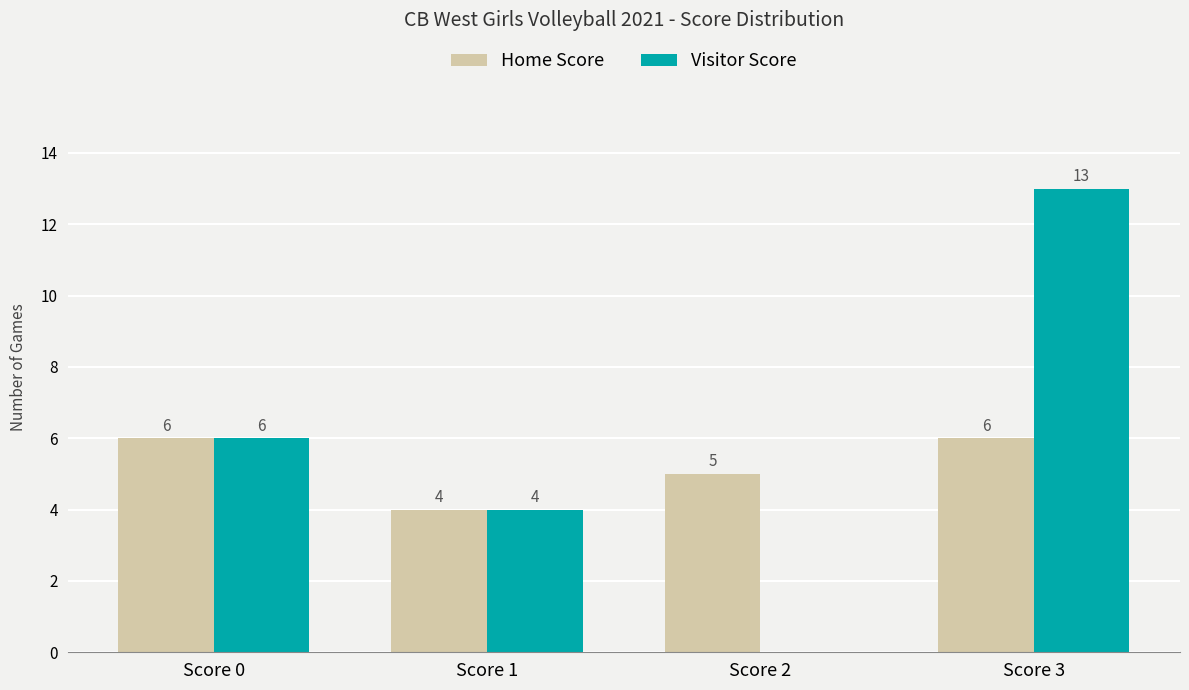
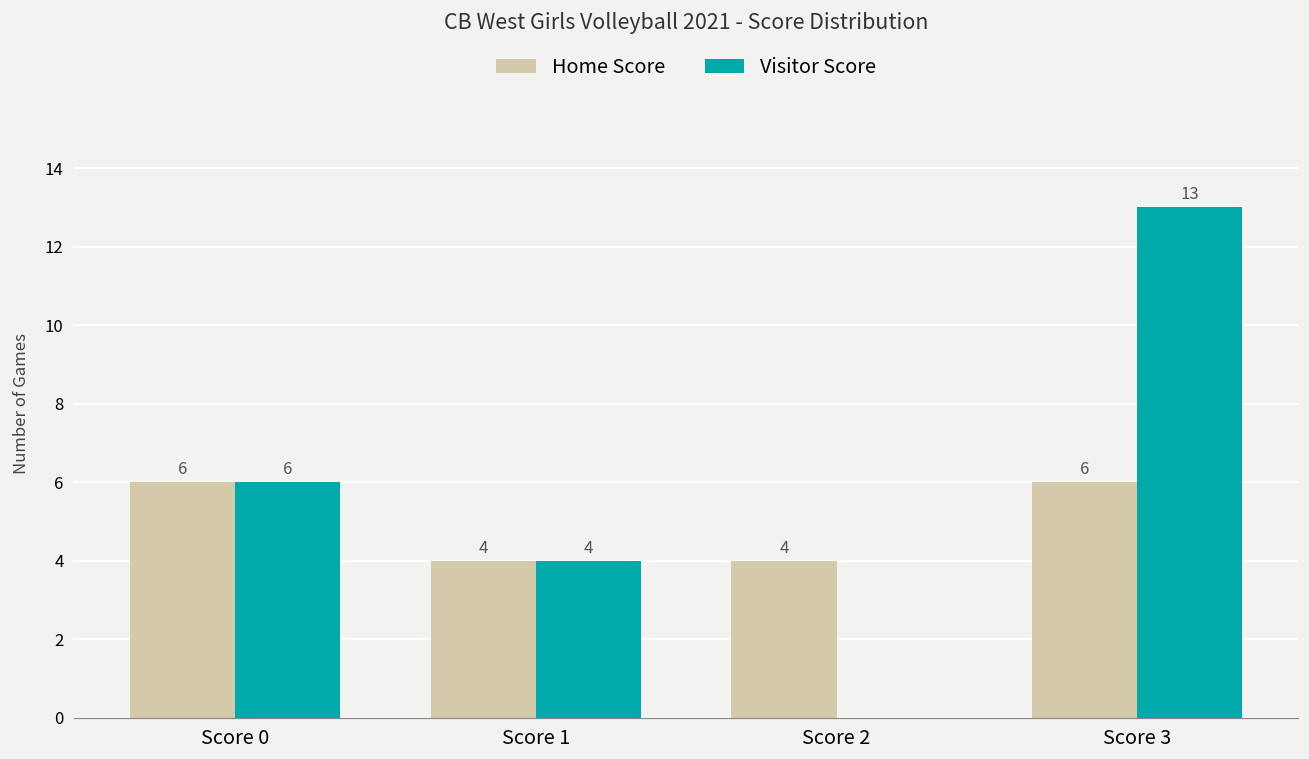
  {
    "Home Score": {
      "Score 0": 6,
      "Score 1": 4,
-     "Score 2": 5,
+     "Score 2": 4,
      "Score 3": 6
    },
    "Visitor Score": {
      "Score 0": 6,
      "Score 1": 4,
      "Score 3": 13
    }
  }
